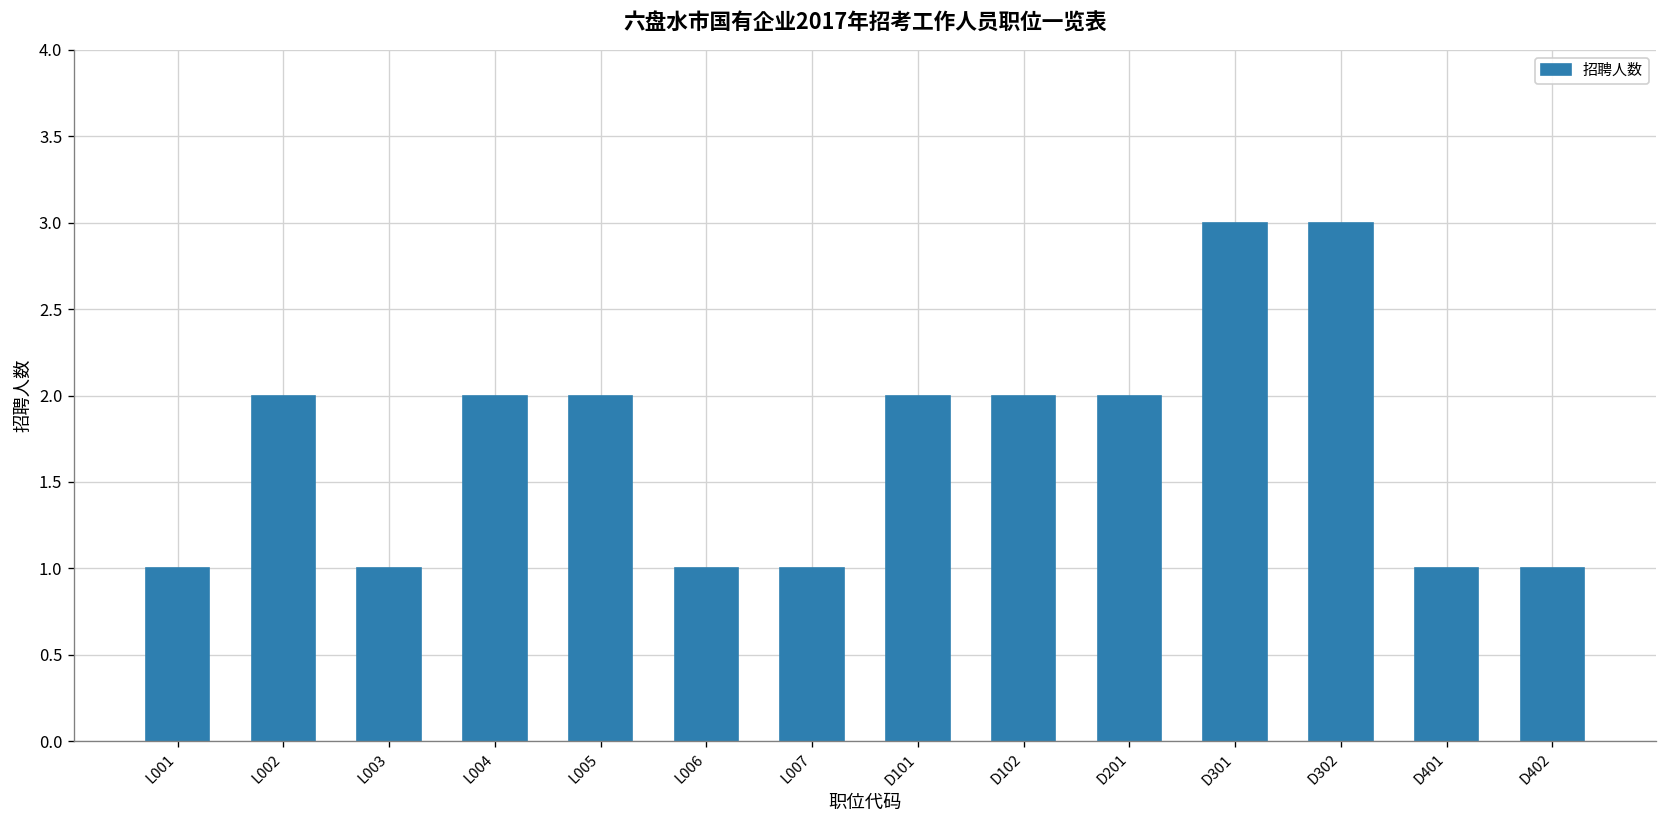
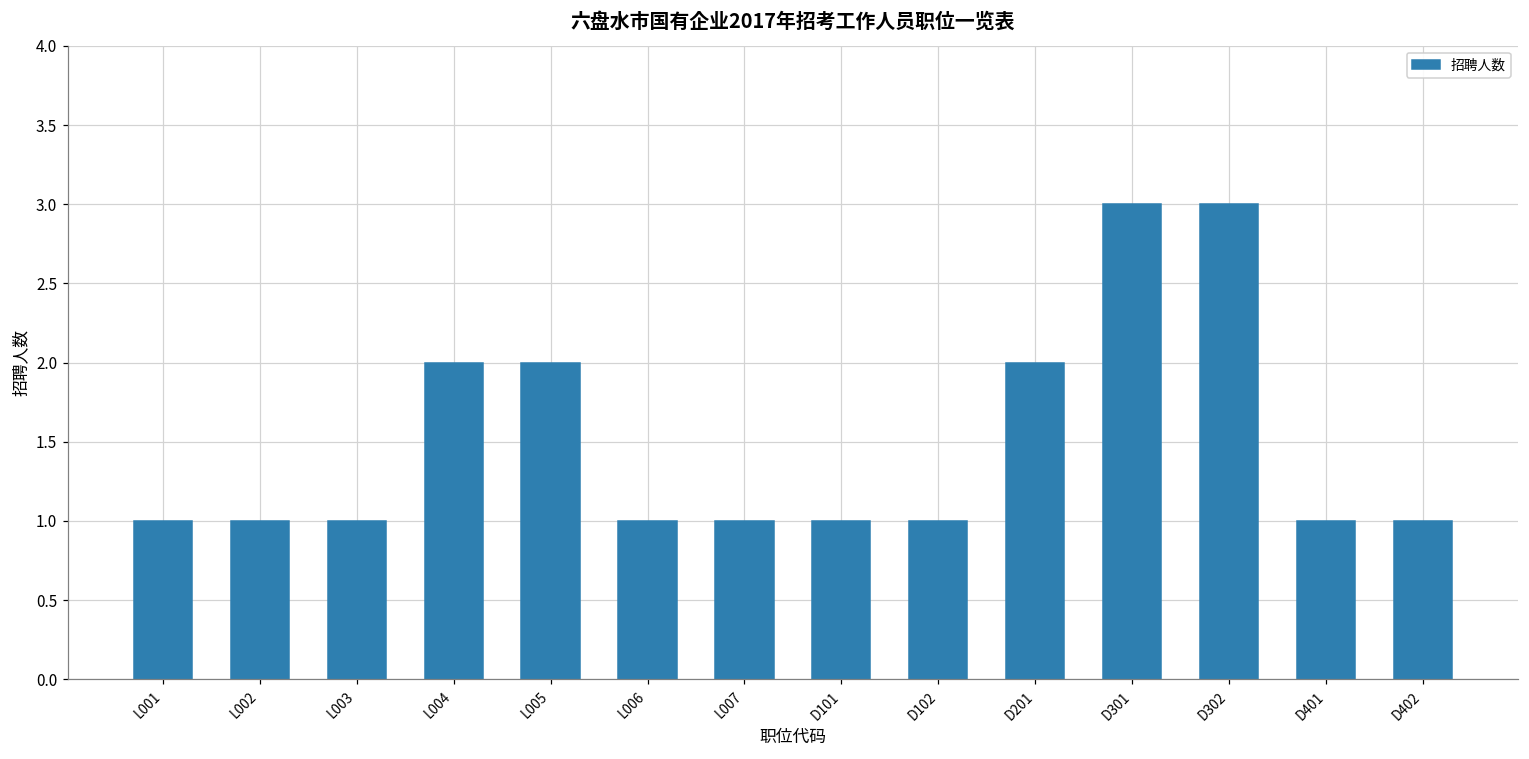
  {
    "L001": 1,
-   "L002": 2,
+   "L002": 1,
    "L003": 1,
    "L004": 2,
    "L005": 2,
    "L006": 1,
    "L007": 1,
-   "D101": 2,
-   "D102": 2,
+   "D101": 1,
+   "D102": 1,
    "D201": 2,
    "D301": 3,
    "D302": 3,
    "D401": 1,
    "D402": 1
  }
